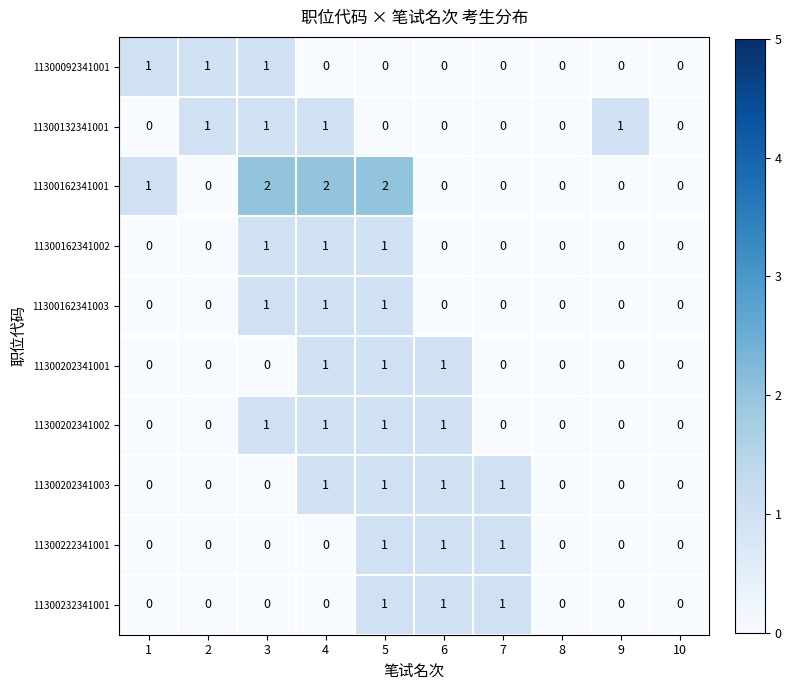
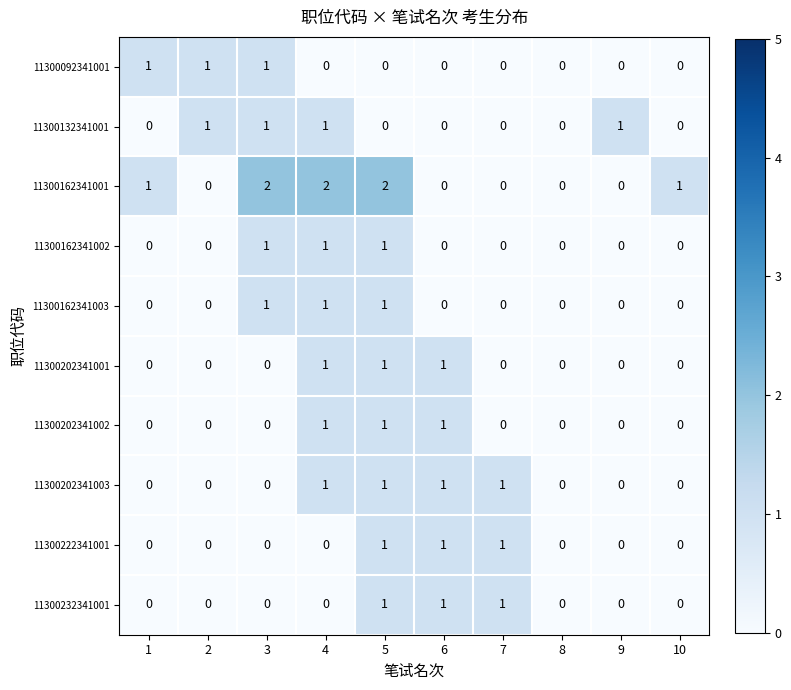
  {
    "11300092341001": {
      "1": 1,
      "2": 1,
      "3": 1,
      "4": 0,
      "5": 0,
      "6": 0,
      "7": 0,
      "8": 0,
      "9": 0,
      "10": 0
    },
    "11300132341001": {
      "1": 0,
      "2": 1,
      "3": 1,
      "4": 1,
      "5": 0,
      "6": 0,
      "7": 0,
      "8": 0,
      "9": 1,
      "10": 0
    },
    "11300162341001": {
      "1": 1,
      "2": 0,
      "3": 2,
      "4": 2,
      "5": 2,
      "6": 0,
      "7": 0,
      "8": 0,
      "9": 0,
-     "10": 0
+     "10": 1
    },
    "11300162341002": {
      "1": 0,
      "2": 0,
      "3": 1,
      "4": 1,
      "5": 1,
      "6": 0,
      "7": 0,
      "8": 0,
      "9": 0,
      "10": 0
    },
    "11300162341003": {
      "1": 0,
      "2": 0,
      "3": 1,
      "4": 1,
      "5": 1,
      "6": 0,
      "7": 0,
      "8": 0,
      "9": 0,
      "10": 0
    },
    "11300202341001": {
      "1": 0,
      "2": 0,
      "3": 0,
      "4": 1,
      "5": 1,
      "6": 1,
      "7": 0,
      "8": 0,
      "9": 0,
      "10": 0
    },
    "11300202341002": {
      "1": 0,
      "2": 0,
-     "3": 1,
+     "3": 0,
      "4": 1,
      "5": 1,
      "6": 1,
      "7": 0,
      "8": 0,
      "9": 0,
      "10": 0
    },
    "11300202341003": {
      "1": 0,
      "2": 0,
      "3": 0,
      "4": 1,
      "5": 1,
      "6": 1,
      "7": 1,
      "8": 0,
      "9": 0,
      "10": 0
    },
    "11300222341001": {
      "1": 0,
      "2": 0,
      "3": 0,
      "4": 0,
      "5": 1,
      "6": 1,
      "7": 1,
      "8": 0,
      "9": 0,
      "10": 0
    },
    "11300232341001": {
      "1": 0,
      "2": 0,
      "3": 0,
      "4": 0,
      "5": 1,
      "6": 1,
      "7": 1,
      "8": 0,
      "9": 0,
      "10": 0
    }
  }
